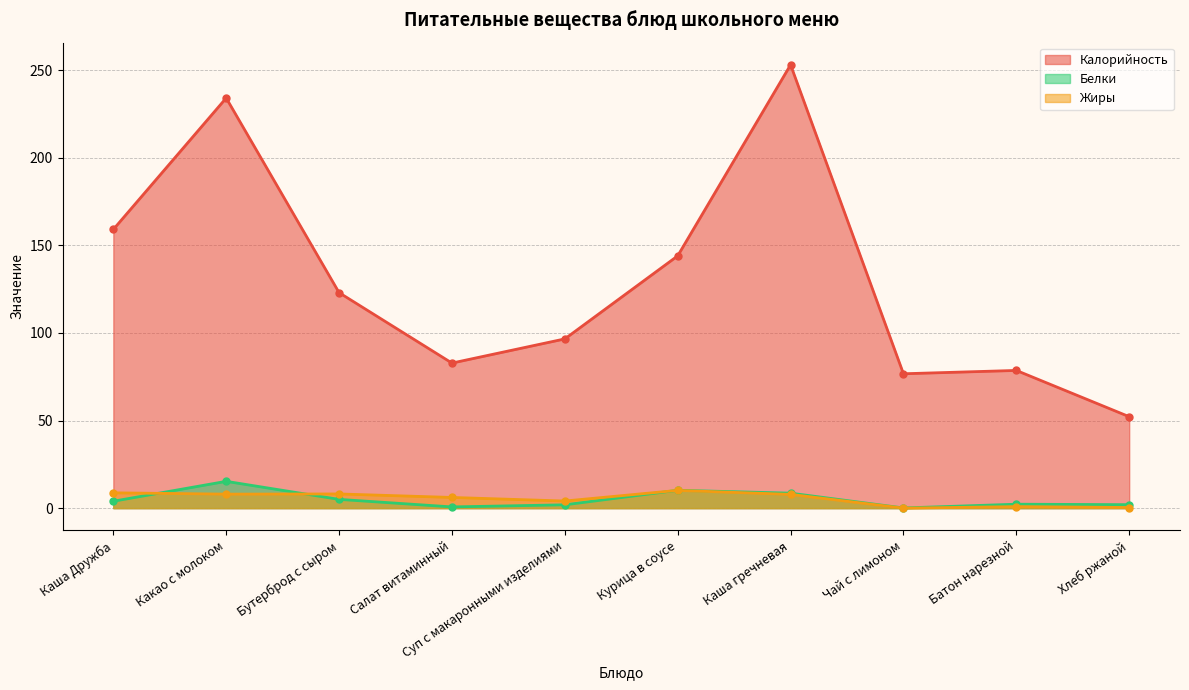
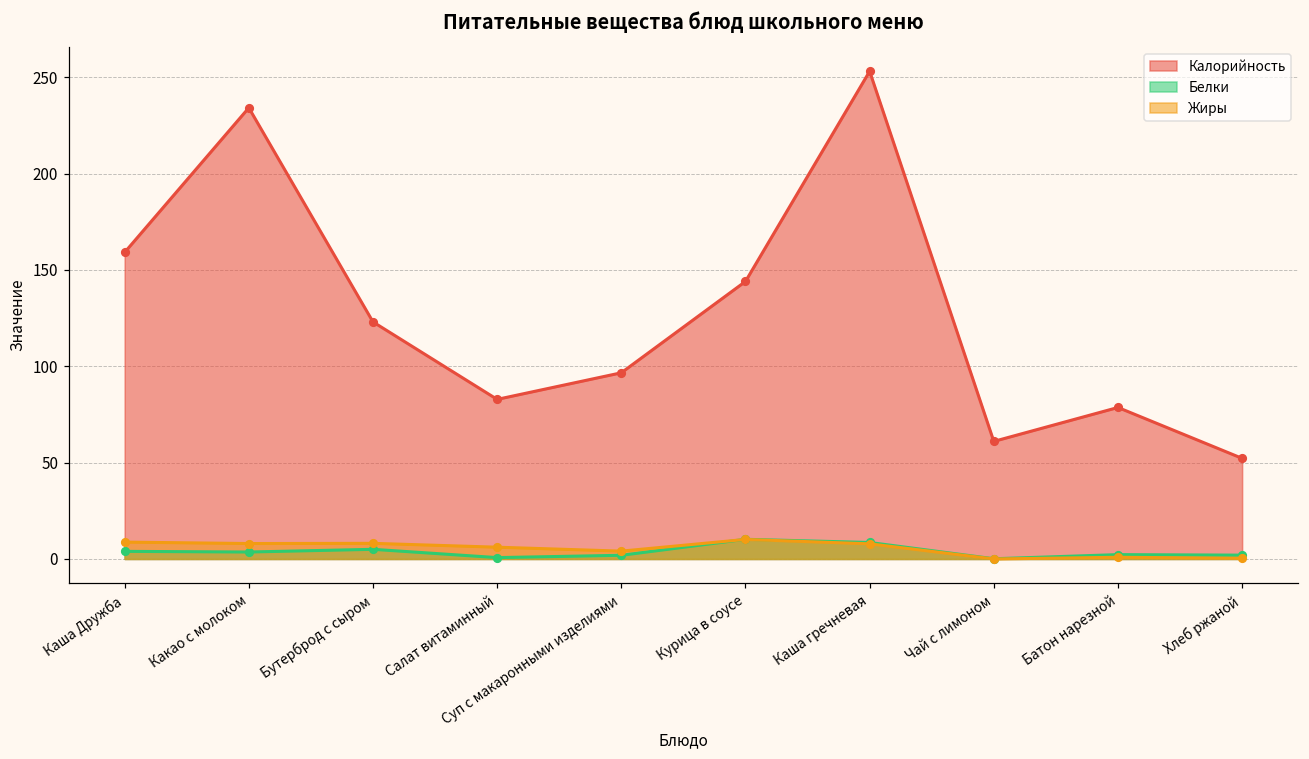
  {
    "Калорийность": {
      "Каша Дружба": 159,
      "Какао с молоком": 234,
      "Бутерброд с сыром": 123,
      "Салат витаминный": 83,
      "Суп с макаронными изделиями": 97,
      "Курица в соусе": 144,
      "Каша гречневая": 253,
-     "Чай с лимоном": 77,
+     "Чай с лимоном": 61,
      "Батон нарезной": 79,
      "Хлеб ржаной": 52
    },
    "Белки": {
      "Каша Дружба": 4,
-     "Какао с молоком": 15,
+     "Какао с молоком": 4,
      "Бутерброд с сыром": 5,
      "Салат витаминный": 1,
      "Суп с макаронными изделиями": 2,
      "Хлеб ржаной": 2
    },
    "Жиры": {
      "Каша Дружба": 9,
      "Какао с молоком": 8,
      "Бутерброд с сыром": 8,
      "Салат витаминный": 6,
      "Суп с макаронными изделиями": 4,
      "Хлеб ржаной": 0
    }
  }
